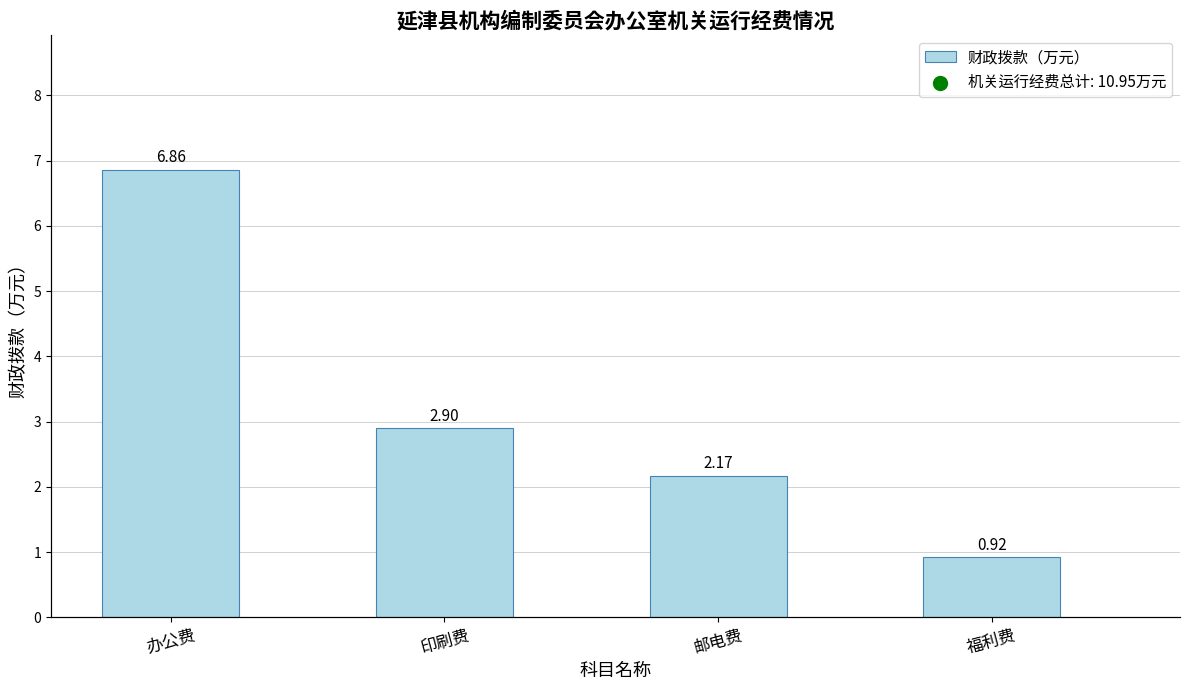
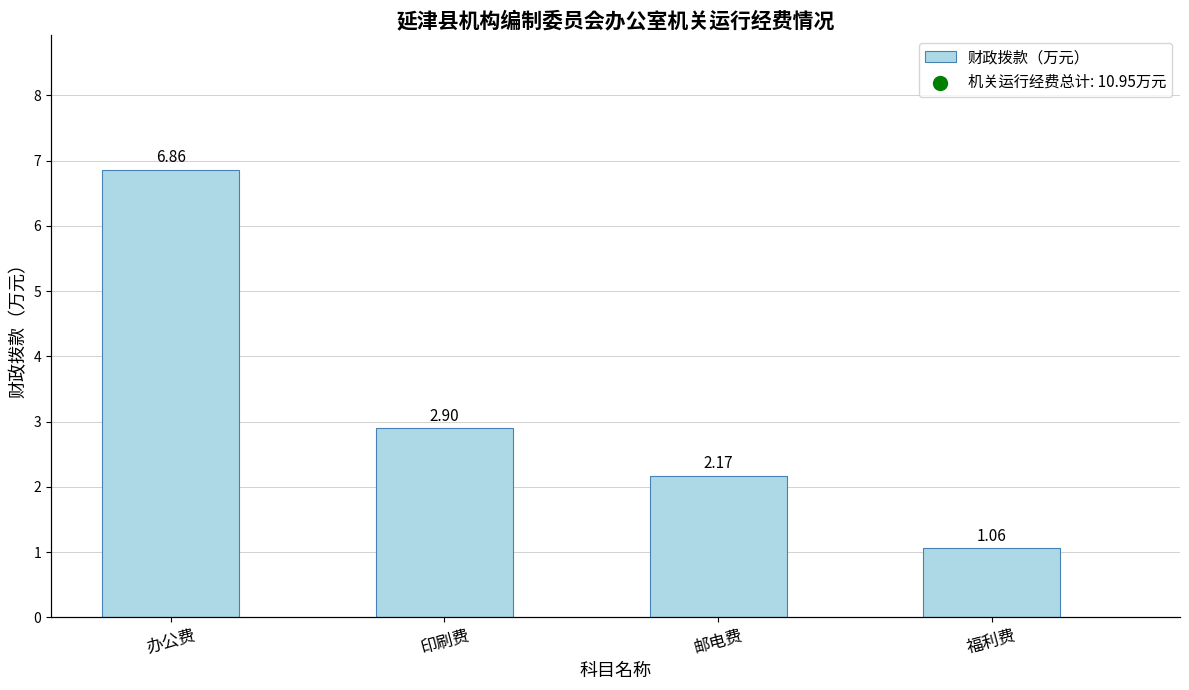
  {
    "财政拨款（万元）": {
      "办公费": 6.86,
      "印刷费": 2.90,
      "邮电费": 2.17,
-     "福利费": 0.92
+     "福利费": 1.06
    }
  }
